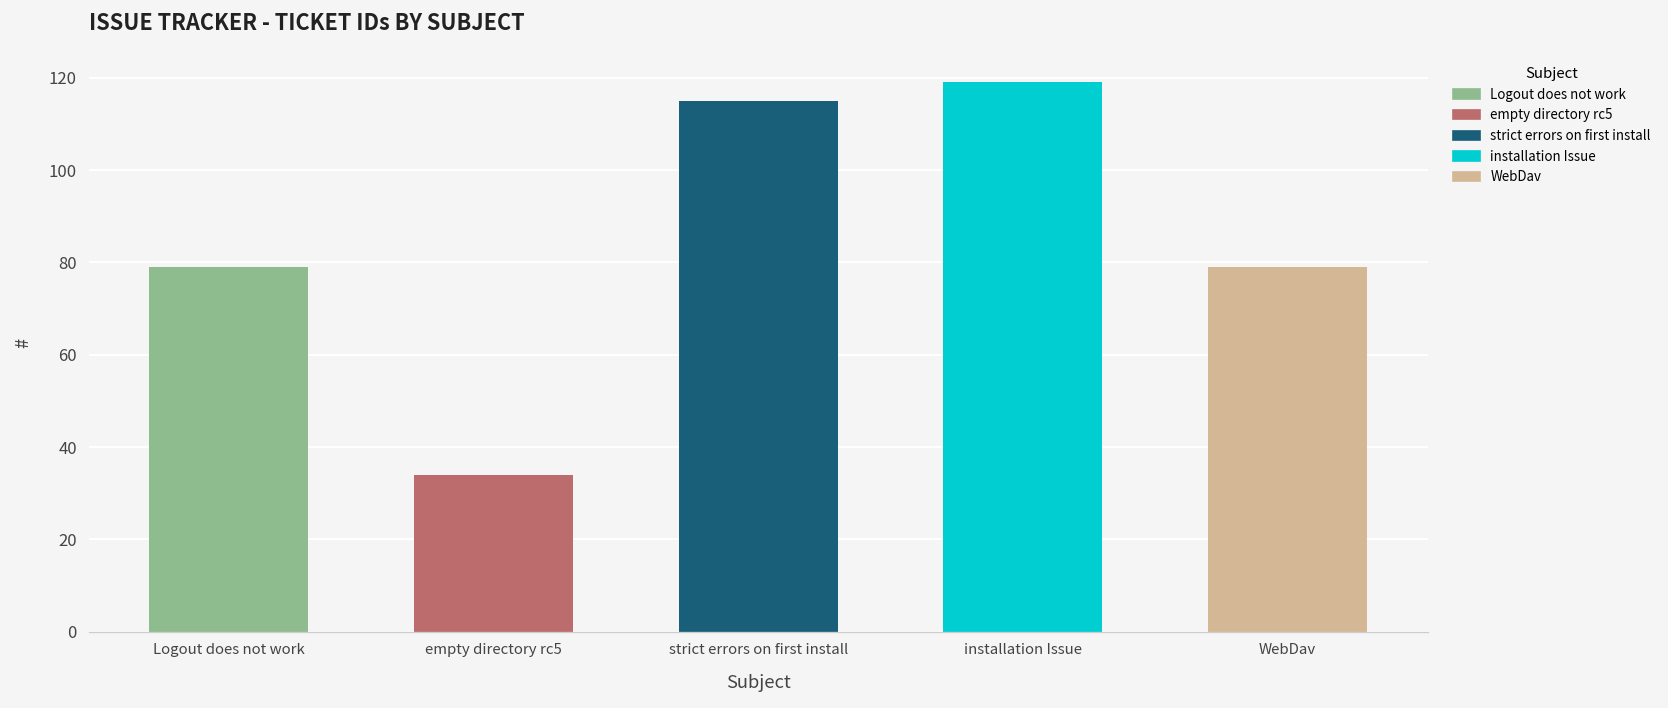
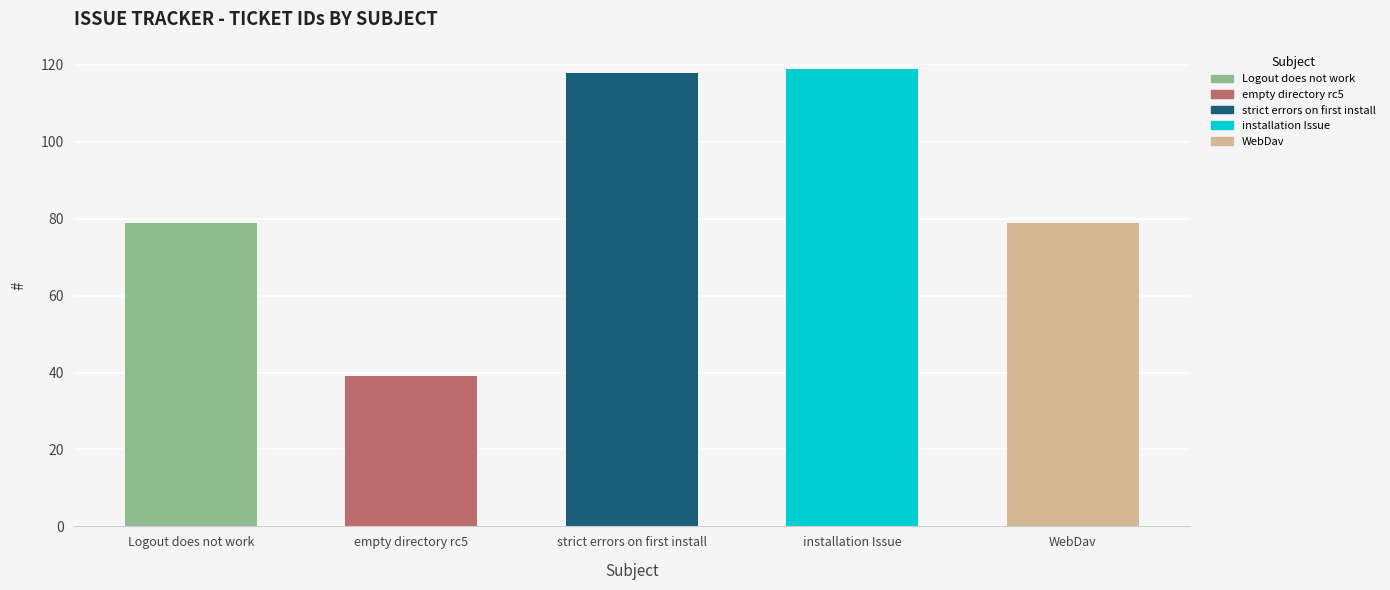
  {
    "Logout does not work": 79,
-   "empty directory rc5": 34,
-   "strict errors on first install": 115,
+   "empty directory rc5": 39,
+   "strict errors on first install": 118,
    "installation Issue": 119,
    "WebDav": 79
  }
